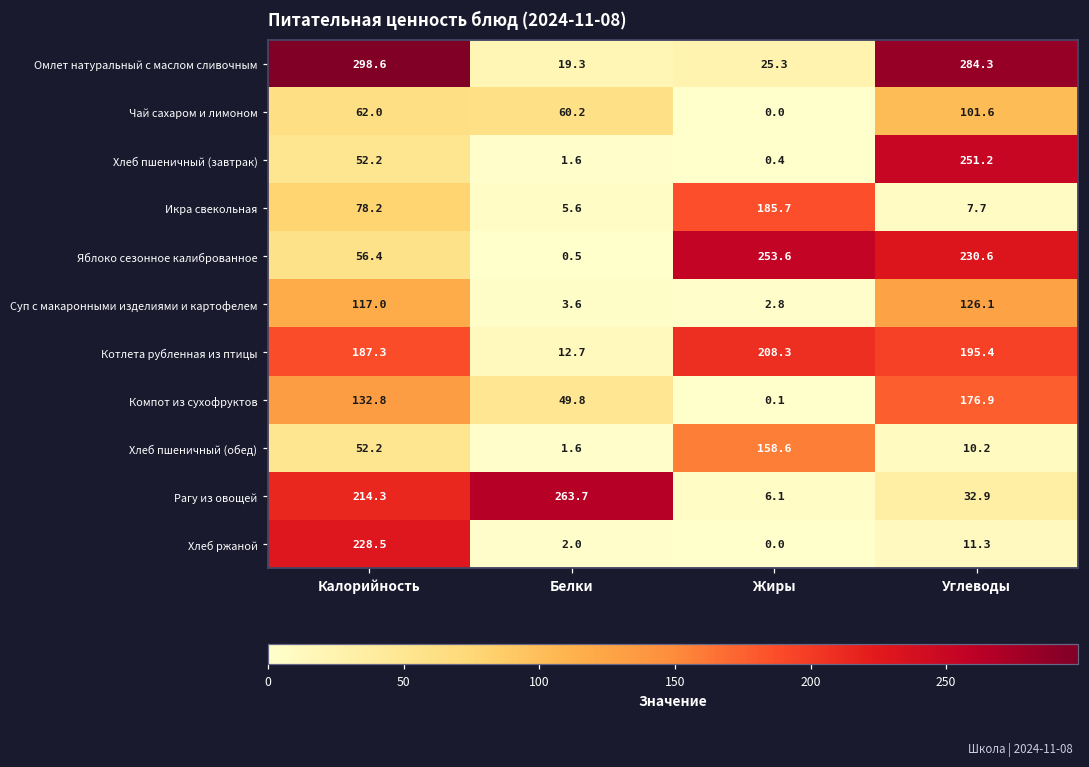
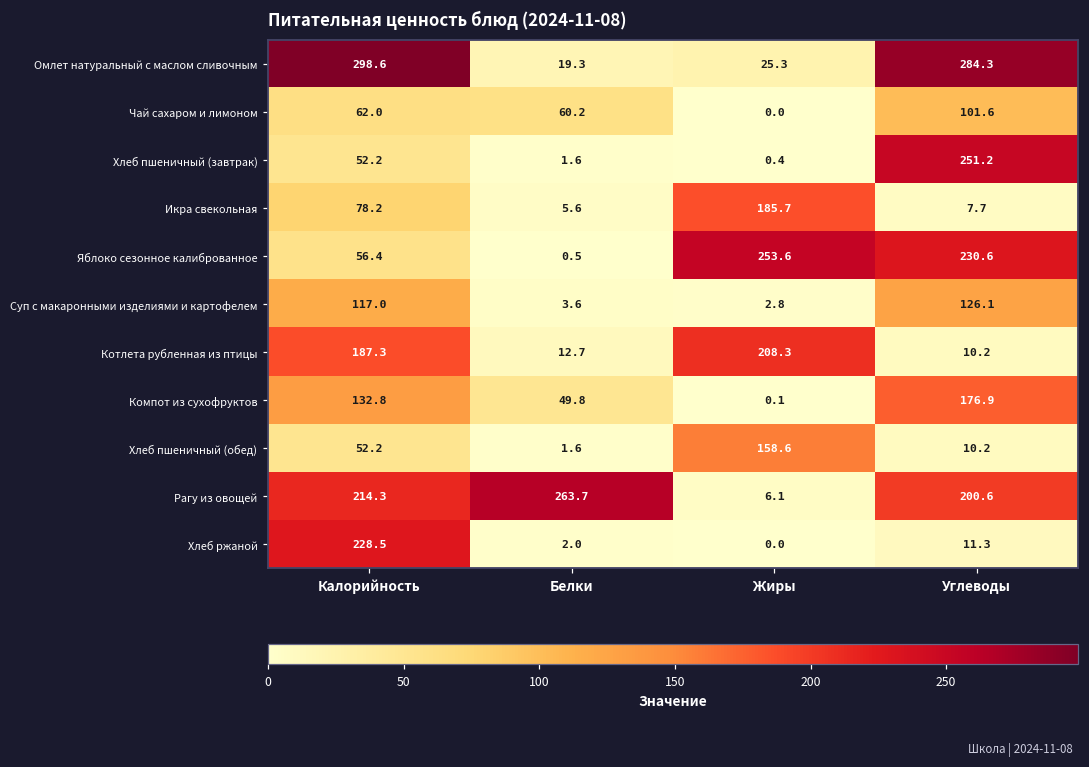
  {
    "Омлет натуральный с маслом сливочным": {
      "Калорийность": 298.6,
      "Белки": 19.3,
      "Жиры": 25.3,
      "Углеводы": 284.3
    },
    "Чай сахаром и лимоном": {
      "Калорийность": 62.0,
      "Белки": 60.2,
      "Жиры": 0.0,
      "Углеводы": 101.6
    },
    "Хлеб пшеничный (завтрак)": {
      "Калорийность": 52.2,
      "Белки": 1.6,
      "Жиры": 0.4,
      "Углеводы": 251.2
    },
    "Икра свекольная": {
      "Калорийность": 78.2,
      "Белки": 5.6,
      "Жиры": 185.7,
      "Углеводы": 7.7
    },
    "Яблоко сезонное калиброванное": {
      "Калорийность": 56.4,
      "Белки": 0.5,
      "Жиры": 253.6,
      "Углеводы": 230.6
    },
    "Суп с макаронными изделиями и картофелем": {
      "Калорийность": 117.0,
      "Белки": 3.6,
      "Жиры": 2.8,
      "Углеводы": 126.1
    },
    "Котлета рубленная из птицы": {
      "Калорийность": 187.3,
      "Белки": 12.7,
      "Жиры": 208.3,
-     "Углеводы": 195.4
+     "Углеводы": 10.2
    },
    "Компот из сухофруктов": {
      "Калорийность": 132.8,
      "Белки": 49.8,
      "Жиры": 0.1,
      "Углеводы": 176.9
    },
    "Хлеб пшеничный (обед)": {
      "Калорийность": 52.2,
      "Белки": 1.6,
      "Жиры": 158.6,
      "Углеводы": 10.2
    },
    "Рагу из овощей": {
      "Калорийность": 214.3,
      "Белки": 263.7,
      "Жиры": 6.1,
-     "Углеводы": 32.9
+     "Углеводы": 200.6
    },
    "Хлеб ржаной": {
      "Калорийность": 228.5,
      "Белки": 2.0,
      "Жиры": 0.0,
      "Углеводы": 11.3
    }
  }
